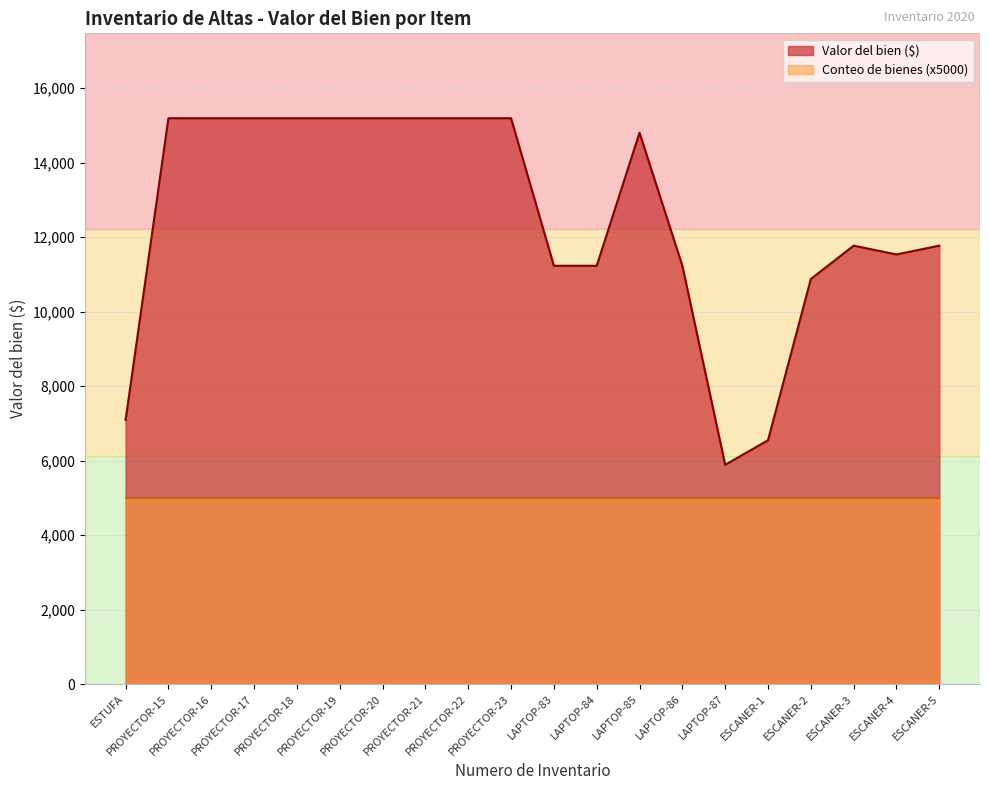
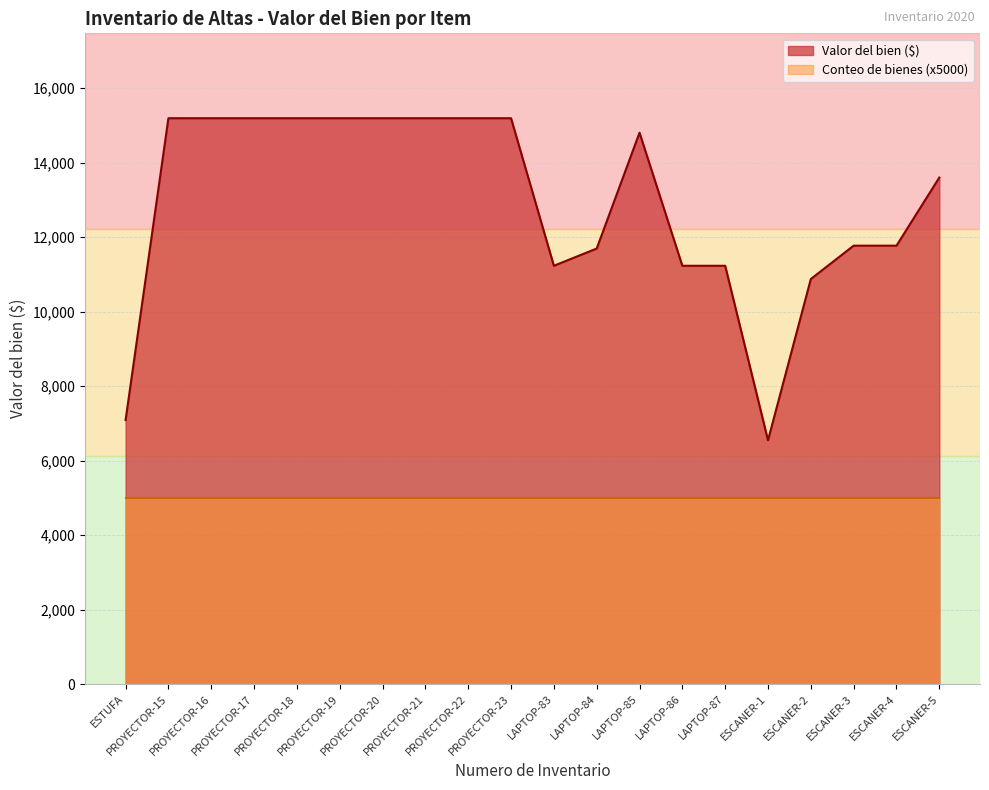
  {
    "Valor del bien ($)": {
      "ESTUFA": "7,100",
      "PROYECTOR-15": "15,200",
      "PROYECTOR-16": "15,200",
      "PROYECTOR-17": "15,200",
      "PROYECTOR-18": "15,200",
      "PROYECTOR-19": "15,200",
      "PROYECTOR-20": "15,200",
      "PROYECTOR-21": "15,200",
      "PROYECTOR-22": "15,200",
      "PROYECTOR-23": "15,200",
      "LAPTOP-83": "11,200",
-     "LAPTOP-84": "11,200",
+     "LAPTOP-84": "11,700",
      "LAPTOP-85": "14,800",
      "LAPTOP-86": "11,200",
-     "LAPTOP-87": "5,900",
+     "LAPTOP-87": "11,200",
      "ESCANER-1": "6,500",
      "ESCANER-2": "10,900",
      "ESCANER-3": "11,800",
-     "ESCANER-4": "11,500",
-     "ESCANER-5": "11,800"
+     "ESCANER-4": "11,800",
+     "ESCANER-5": "13,600"
    },
    "Conteo de bienes (x5000)": {
      "ESTUFA": "5,000",
      "PROYECTOR-15": "5,000",
      "PROYECTOR-16": "5,000",
      "PROYECTOR-17": "5,000",
      "PROYECTOR-18": "5,000",
      "PROYECTOR-19": "5,000",
      "PROYECTOR-20": "5,000",
      "PROYECTOR-21": "5,000",
      "PROYECTOR-22": "5,000",
      "PROYECTOR-23": "5,000",
      "LAPTOP-83": "5,000",
      "LAPTOP-84": "5,000",
      "LAPTOP-85": "5,000",
      "LAPTOP-86": "5,000",
      "LAPTOP-87": "5,000",
      "ESCANER-1": "5,000",
      "ESCANER-2": "5,000",
      "ESCANER-3": "5,000",
      "ESCANER-4": "5,000",
      "ESCANER-5": "5,000"
    }
  }
